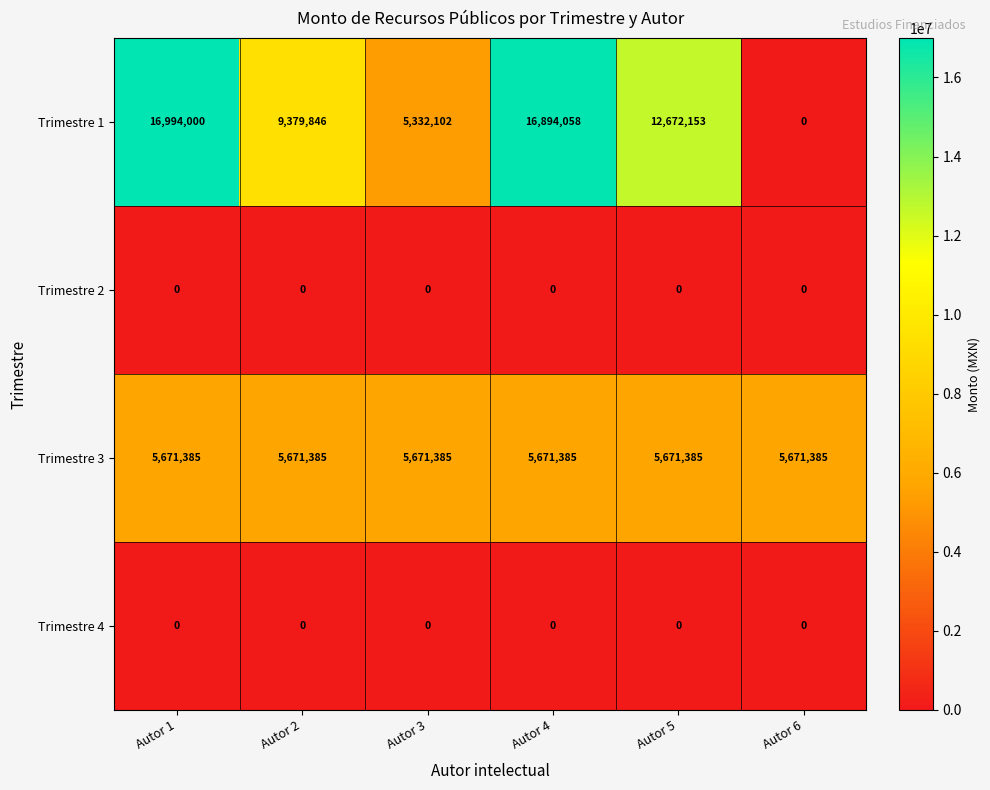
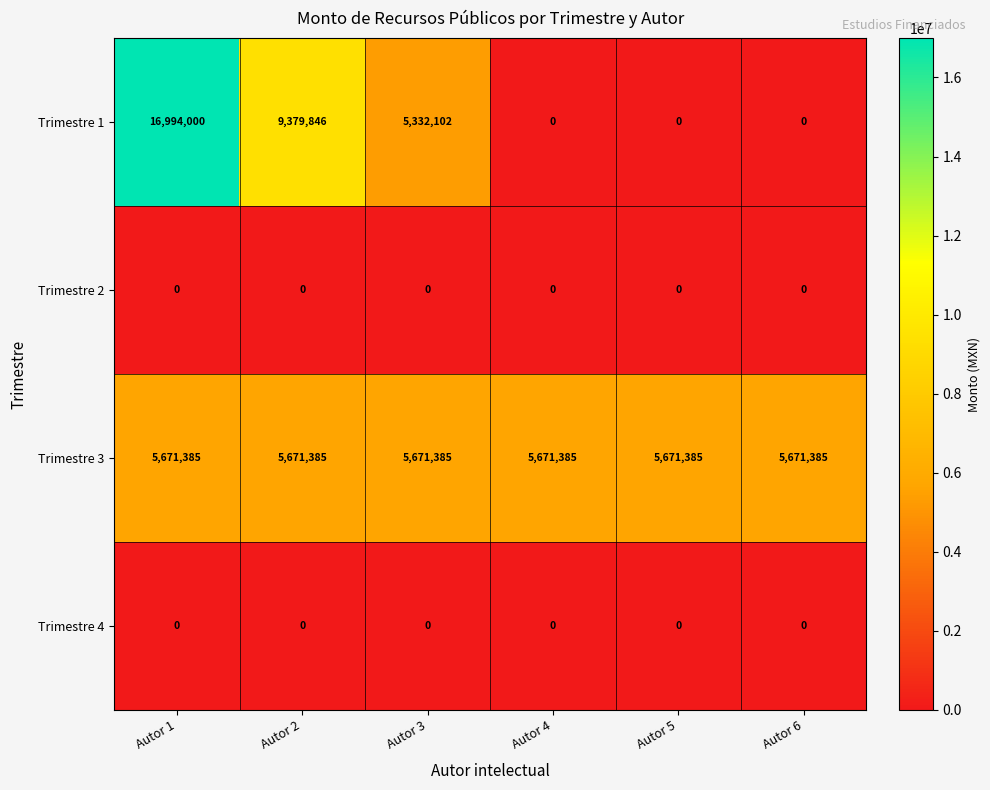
  {
    "Trimestre 1": {
      "Autor 1": "16,994,000",
      "Autor 2": "9,379,846",
      "Autor 3": "5,332,102",
-     "Autor 4": "16,894,058",
-     "Autor 5": "12,672,153",
+     "Autor 4": "0",
+     "Autor 5": "0",
      "Autor 6": "0"
    },
    "Trimestre 2": {
      "Autor 1": "0",
      "Autor 2": "0",
      "Autor 3": "0",
      "Autor 4": "0",
      "Autor 5": "0",
      "Autor 6": "0"
    },
    "Trimestre 3": {
      "Autor 1": "5,671,385",
      "Autor 2": "5,671,385",
      "Autor 3": "5,671,385",
      "Autor 4": "5,671,385",
      "Autor 5": "5,671,385",
      "Autor 6": "5,671,385"
    },
    "Trimestre 4": {
      "Autor 1": "0",
      "Autor 2": "0",
      "Autor 3": "0",
      "Autor 4": "0",
      "Autor 5": "0",
      "Autor 6": "0"
    }
  }
